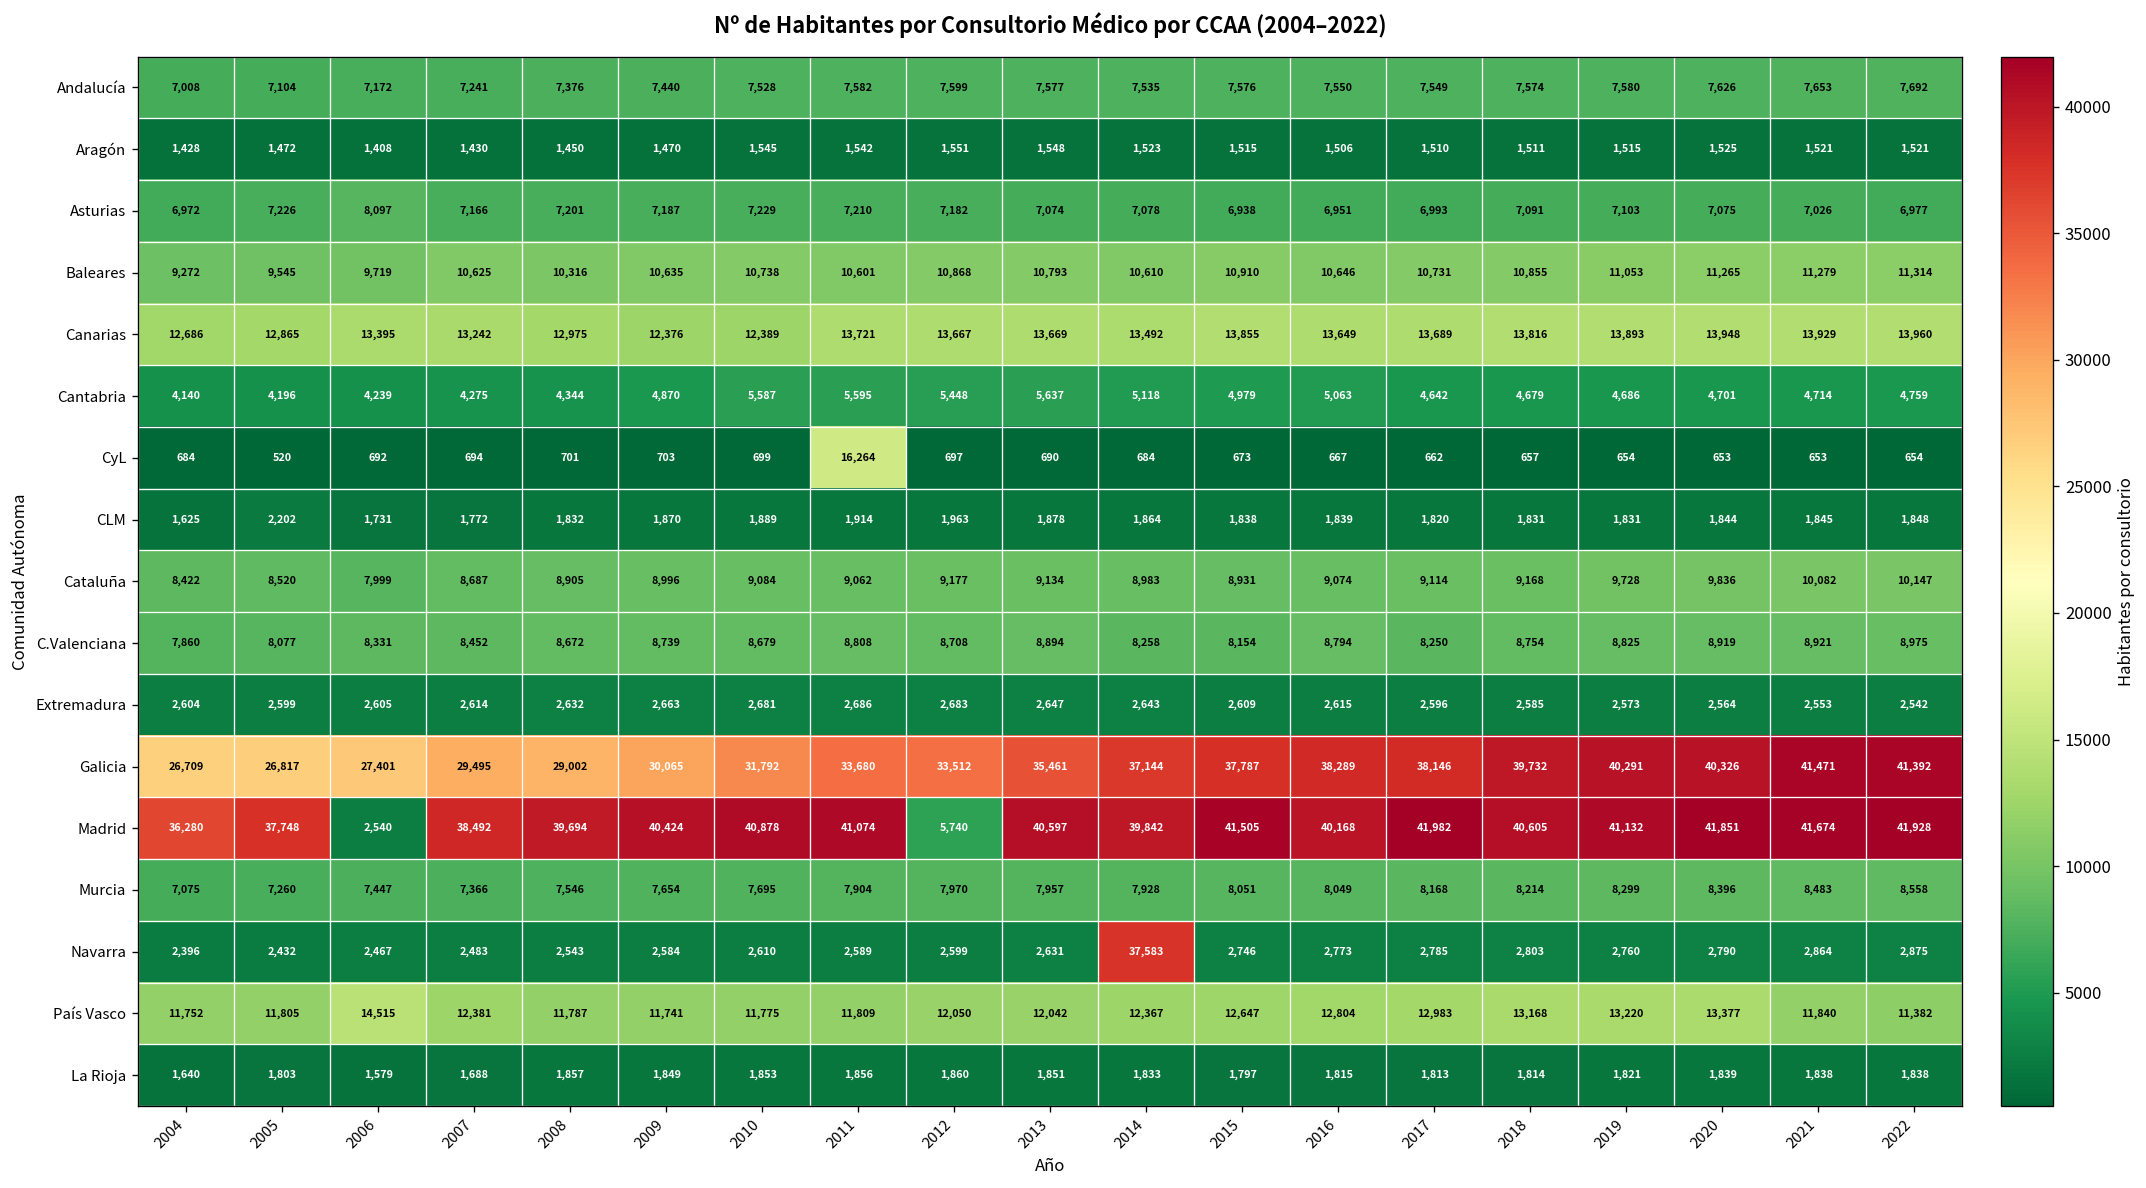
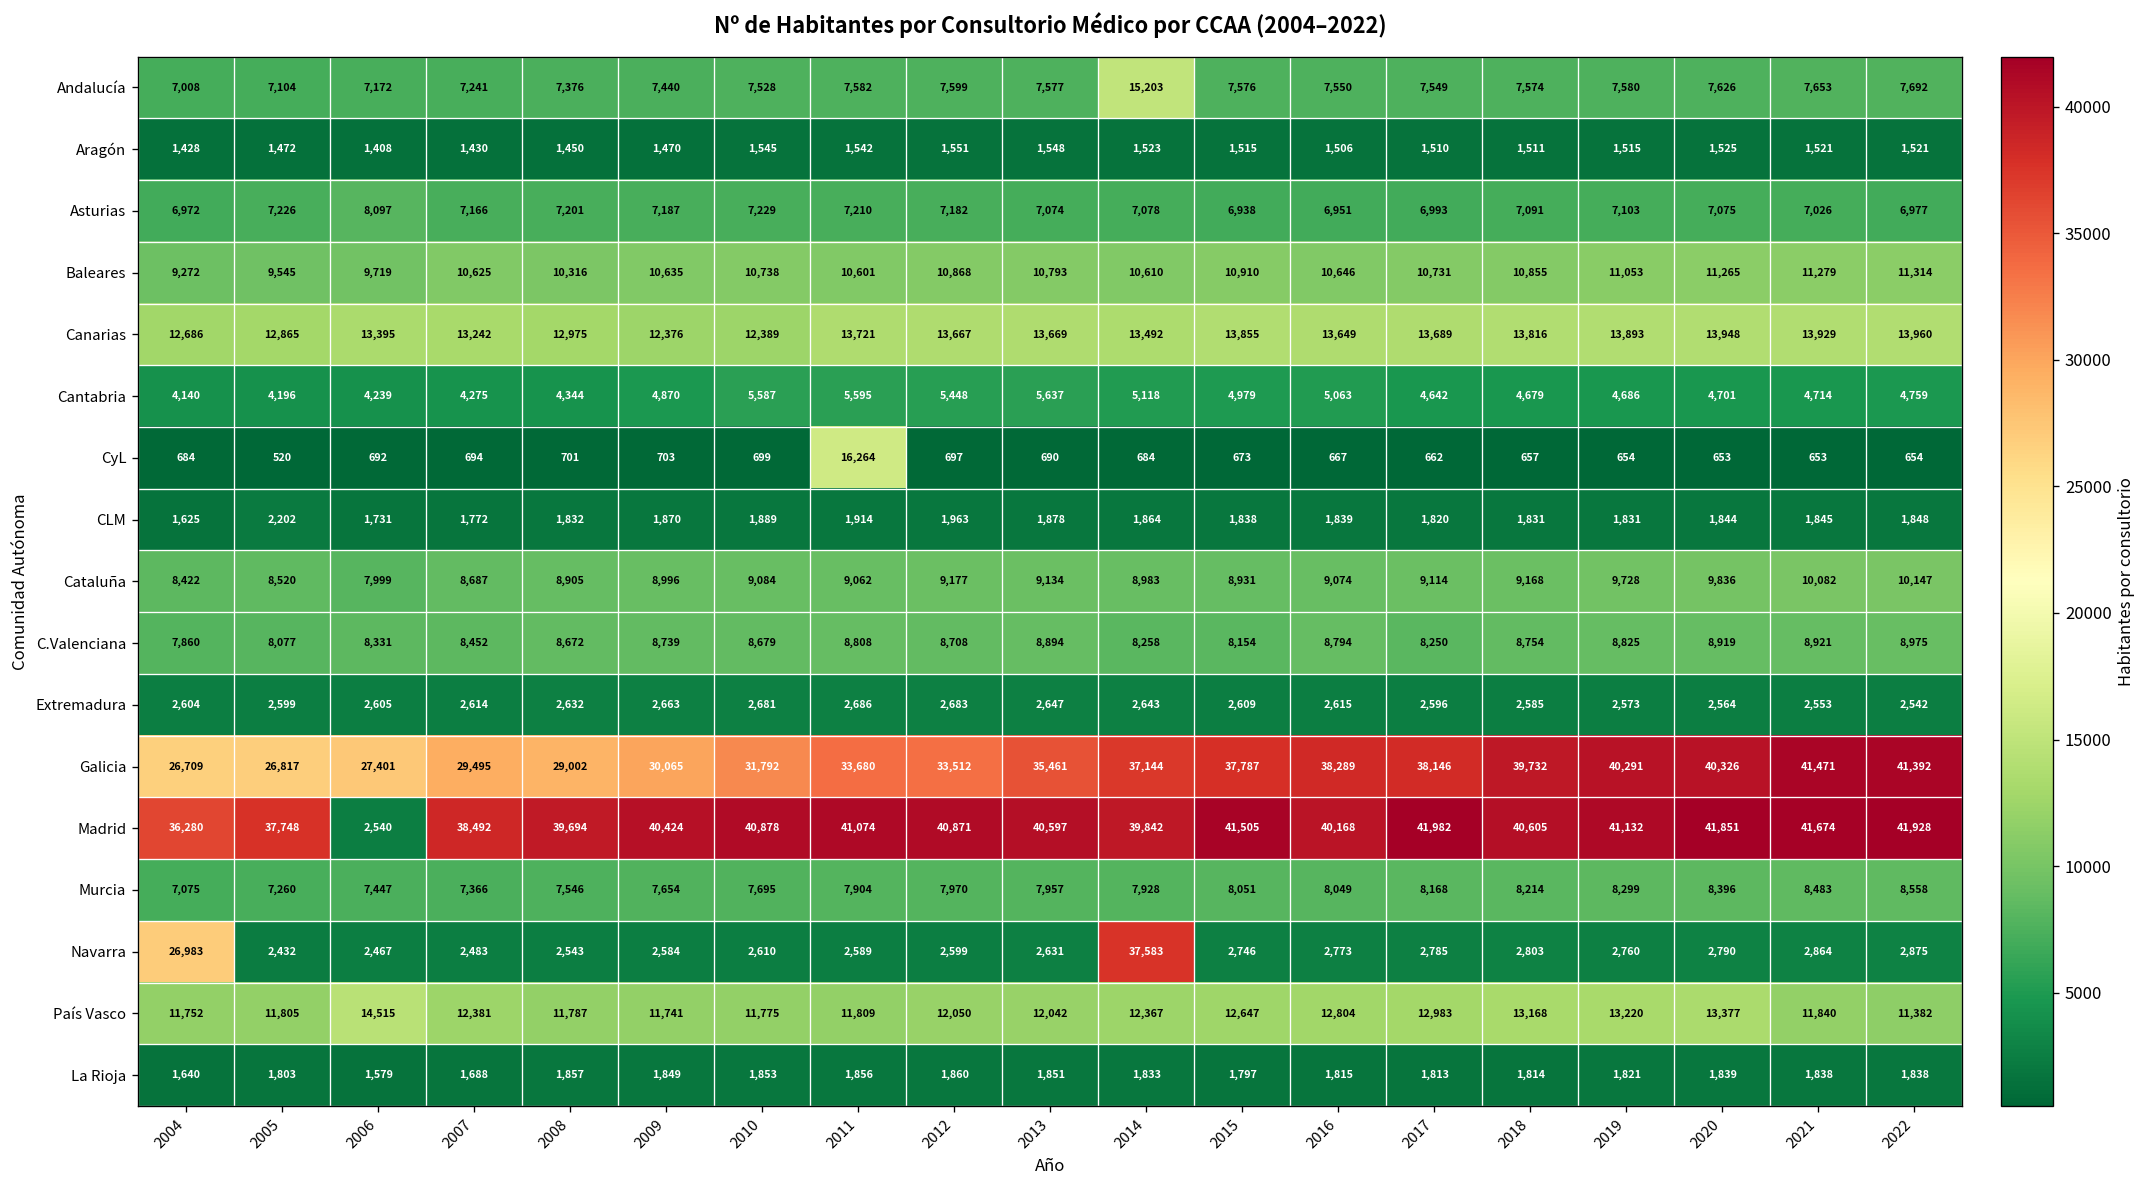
  {
    "Andalucía": {
      "2004": "7,008",
      "2005": "7,104",
      "2006": "7,172",
      "2007": "7,241",
      "2008": "7,376",
      "2009": "7,440",
      "2010": "7,528",
      "2011": "7,582",
      "2012": "7,599",
      "2013": "7,577",
-     "2014": "7,535",
+     "2014": "15,203",
      "2015": "7,576",
      "2016": "7,550",
      "2017": "7,549",
      "2018": "7,574",
      "2019": "7,580",
      "2020": "7,626",
      "2021": "7,653",
      "2022": "7,692"
    },
    "Madrid": {
      "2004": "36,280",
      "2005": "37,748",
      "2006": "2,540",
      "2007": "38,492",
      "2008": "39,694",
      "2009": "40,424",
      "2010": "40,878",
      "2011": "41,074",
-     "2012": "5,740",
+     "2012": "40,871",
      "2013": "40,597",
      "2014": "39,842",
      "2015": "41,505",
      "2016": "40,168",
      "2017": "41,982",
      "2018": "40,605",
      "2019": "41,132",
      "2020": "41,851",
      "2021": "41,674",
      "2022": "41,928"
    },
    "Navarra": {
-     "2004": "2,396",
+     "2004": "26,983",
      "2005": "2,432",
      "2006": "2,467",
      "2007": "2,483",
      "2008": "2,543",
      "2009": "2,584",
      "2010": "2,610",
      "2011": "2,589",
      "2012": "2,599",
      "2013": "2,631",
      "2014": "37,583",
      "2015": "2,746",
      "2016": "2,773",
      "2017": "2,785",
      "2018": "2,803",
      "2019": "2,760",
      "2020": "2,790",
      "2021": "2,864",
      "2022": "2,875"
    }
  }
